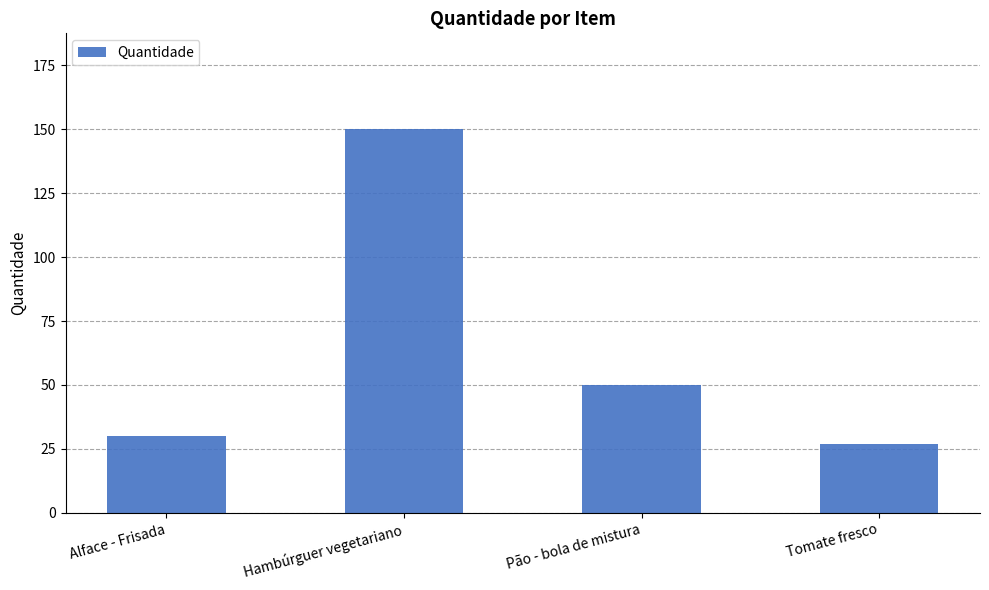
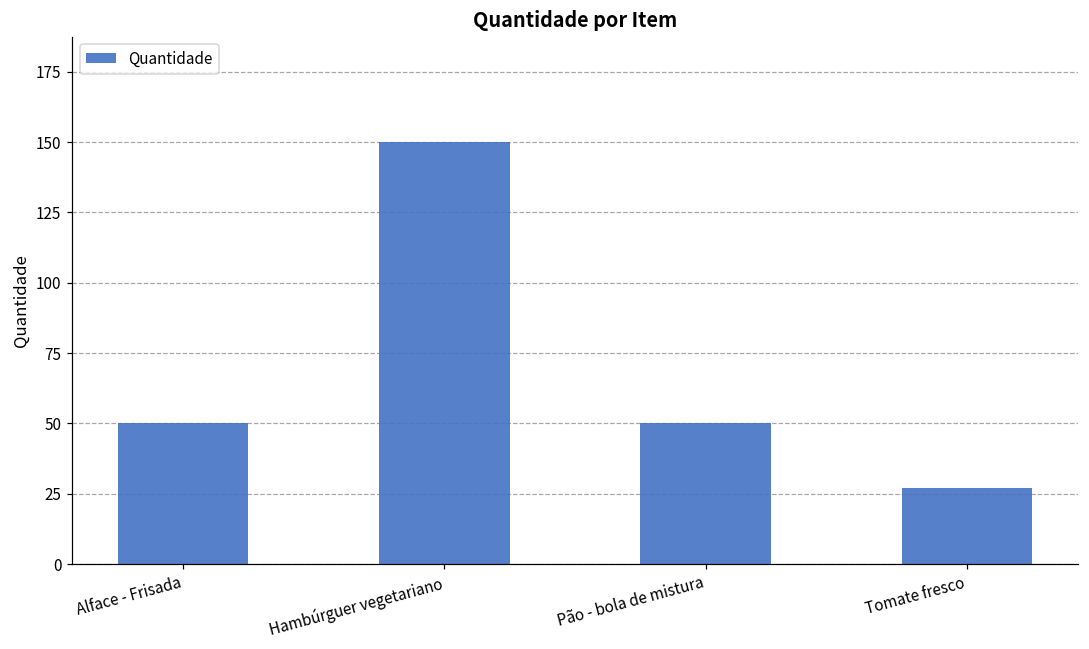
  {
-   "Alface - Frisada": 30,
+   "Alface - Frisada": 50,
    "Hambúrguer vegetariano": 150,
    "Pão - bola de mistura": 50,
    "Tomate fresco": 27
  }
